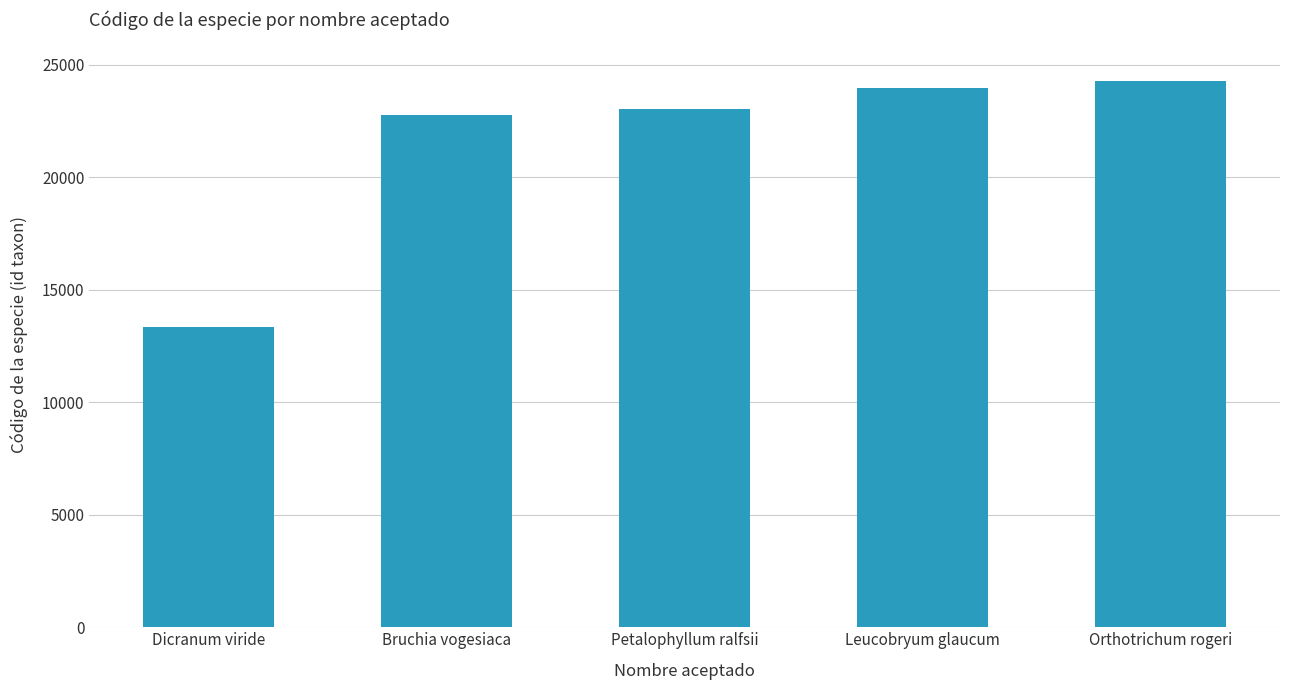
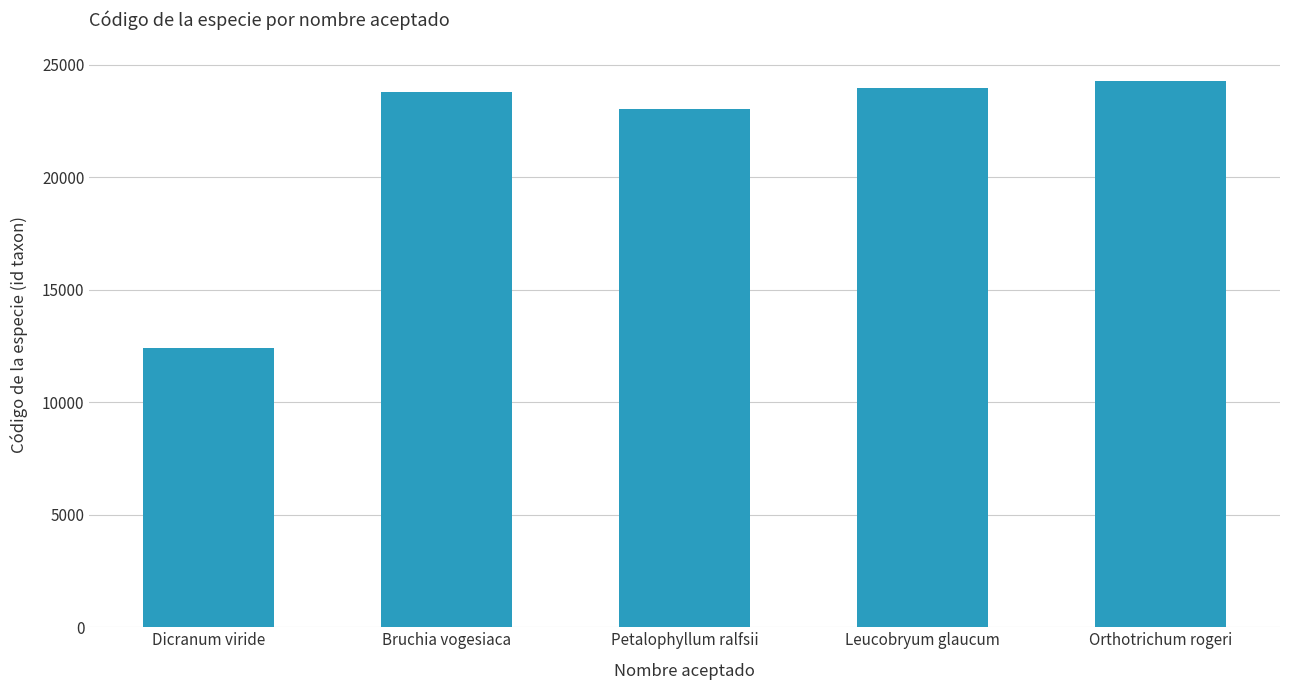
  {
-   "Dicranum viride": 13300,
-   "Bruchia vogesiaca": 22800,
+   "Dicranum viride": 12400,
+   "Bruchia vogesiaca": 23800,
    "Petalophyllum ralfsii": 23000,
    "Leucobryum glaucum": 24000,
    "Orthotrichum rogeri": 24300
  }
